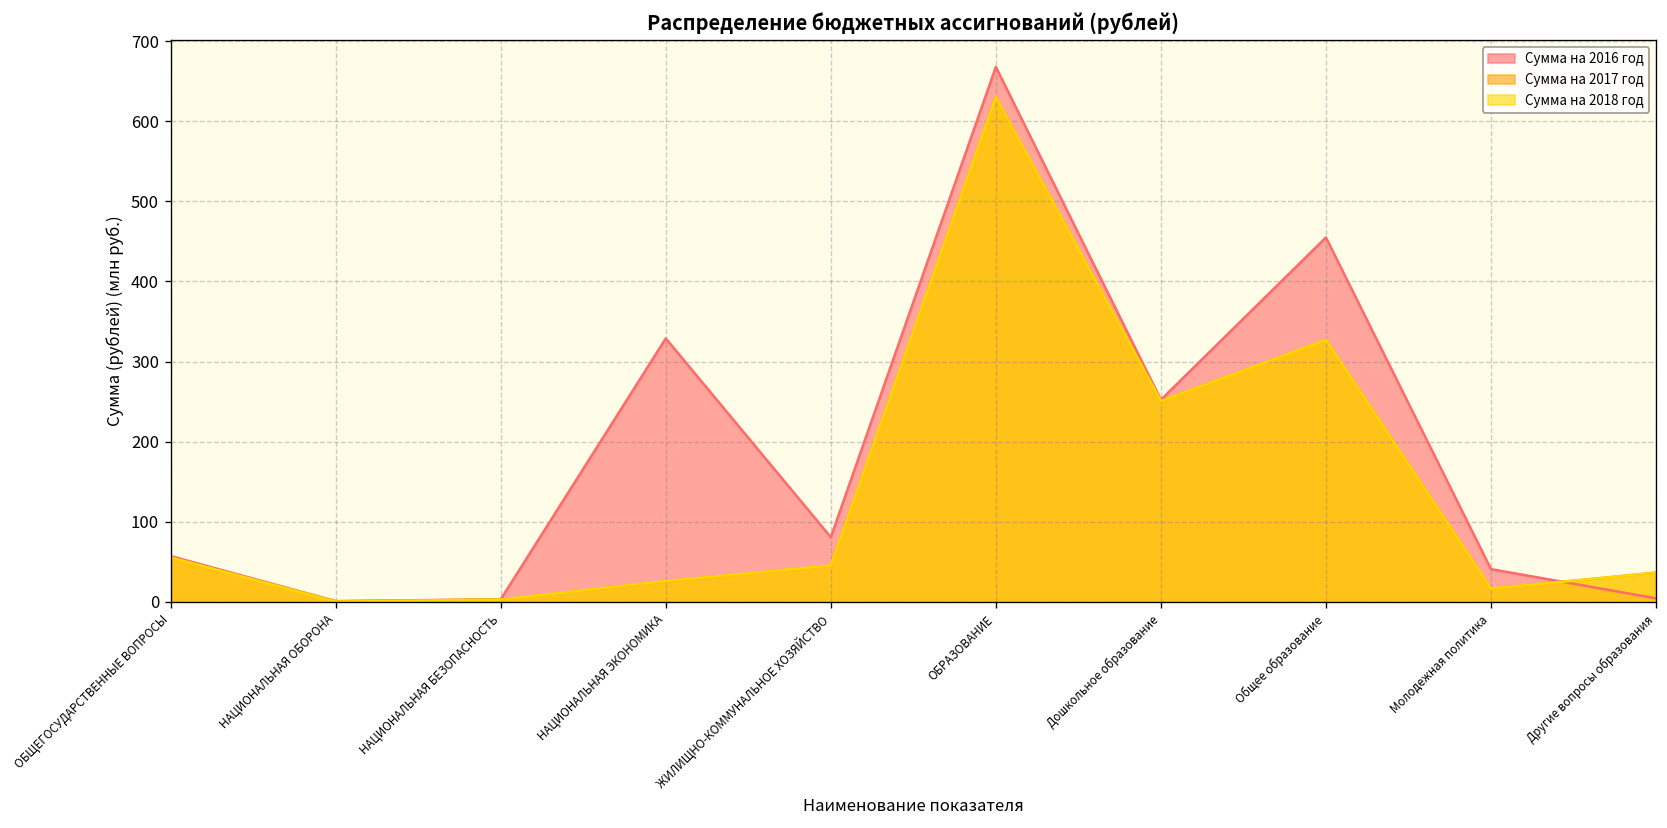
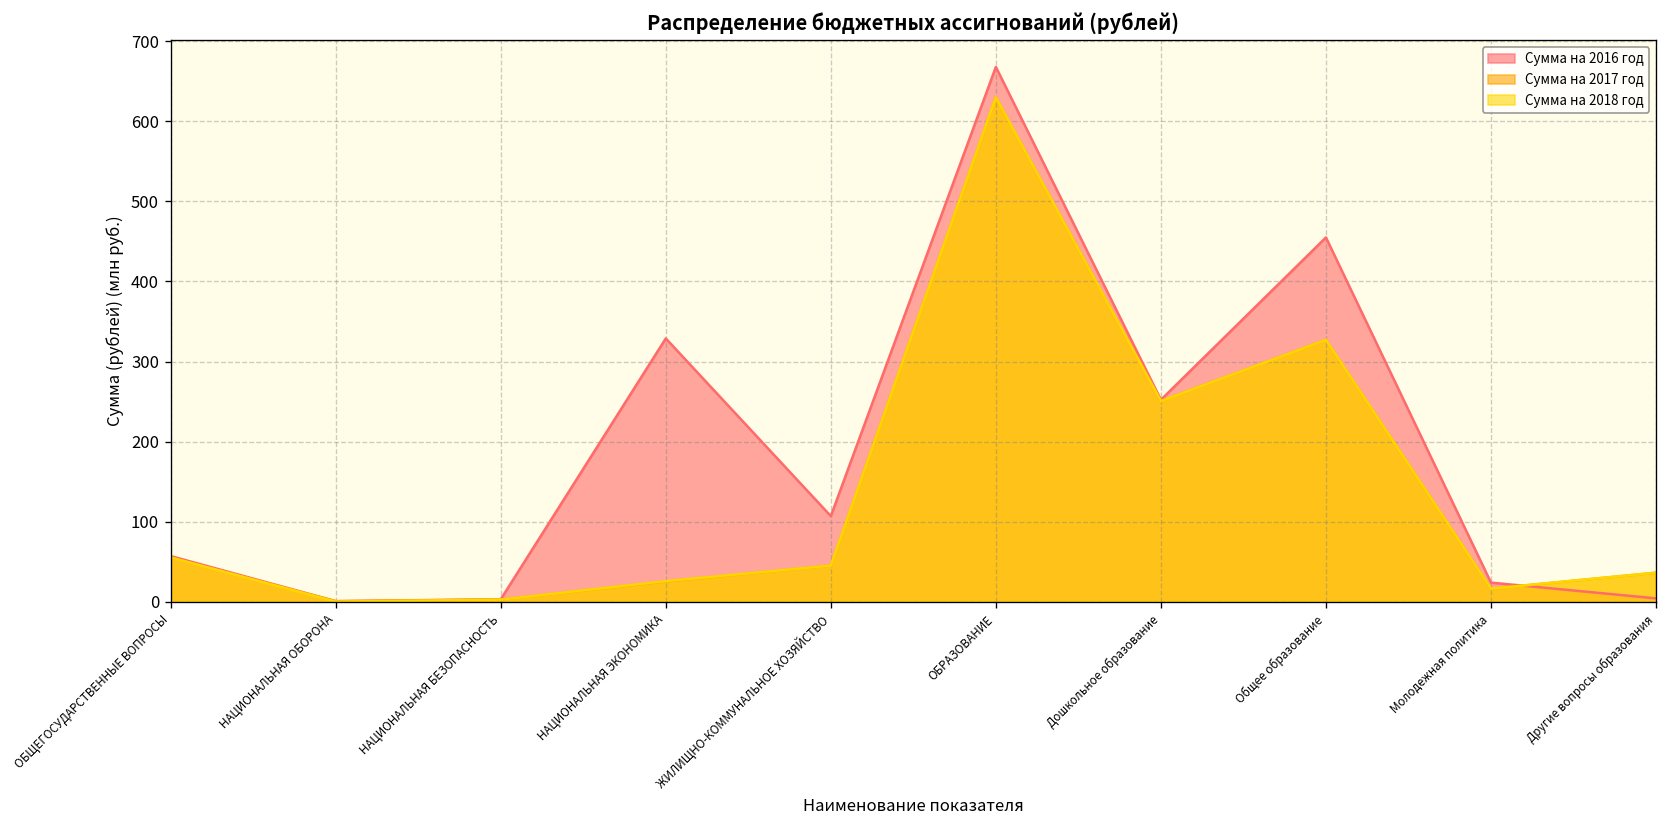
  {
    "Сумма на 2016 год": {
      "НАЦИОНАЛЬНАЯ ЭКОНОМИКА": 330,
-     "ЖИЛИЩНО-КОММУНАЛЬНОЕ ХОЗЯЙСТВО": 80,
+     "ЖИЛИЩНО-КОММУНАЛЬНОЕ ХОЗЯЙСТВО": 110,
      "ОБРАЗОВАНИЕ": 670,
      "Общее образование": 450,
-     "Молодежная политика": 40,
+     "Молодежная политика": 20,
      "Другие вопросы образования": 0
    }
  }
